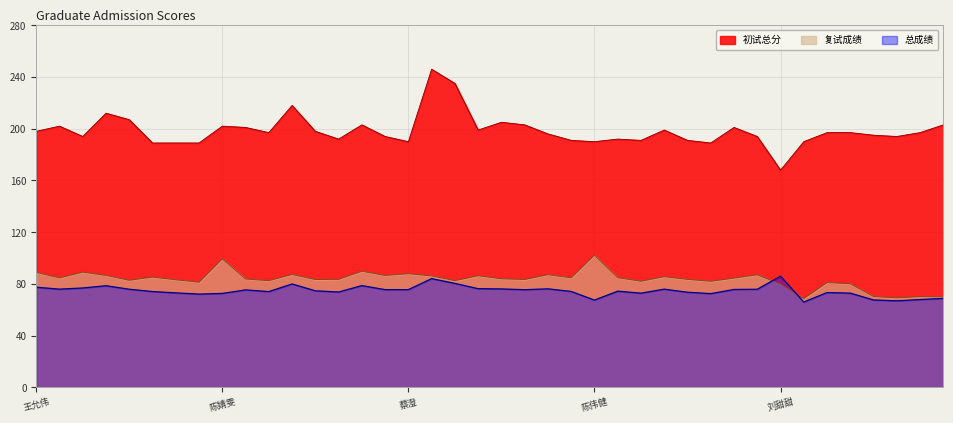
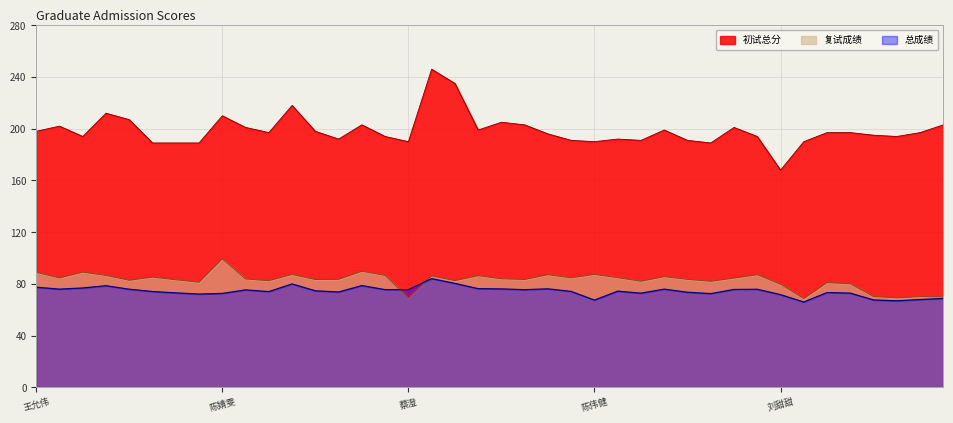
  {
    "初试总分": {
      "王允伟": 198,
-     "陈婧雯": 202,
+     "陈婧雯": 210,
      "蔡澄": 190,
      "陈伟健": 190,
      "刘甜甜": 168
    },
    "复试成绩": {
      "王允伟": 89,
      "陈婧雯": 99,
-     "蔡澄": 88,
-     "陈伟健": 102,
+     "蔡澄": 69,
+     "陈伟健": 87,
      "刘甜甜": 80
    },
    "总成绩": {
      "王允伟": 78,
      "陈婧雯": 73,
      "蔡澄": 76,
      "陈伟健": 68,
-     "刘甜甜": 86
+     "刘甜甜": 72
    }
  }
